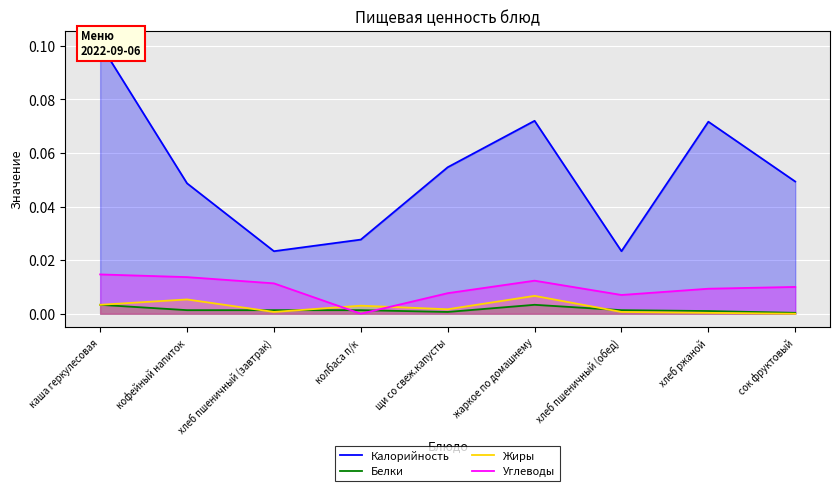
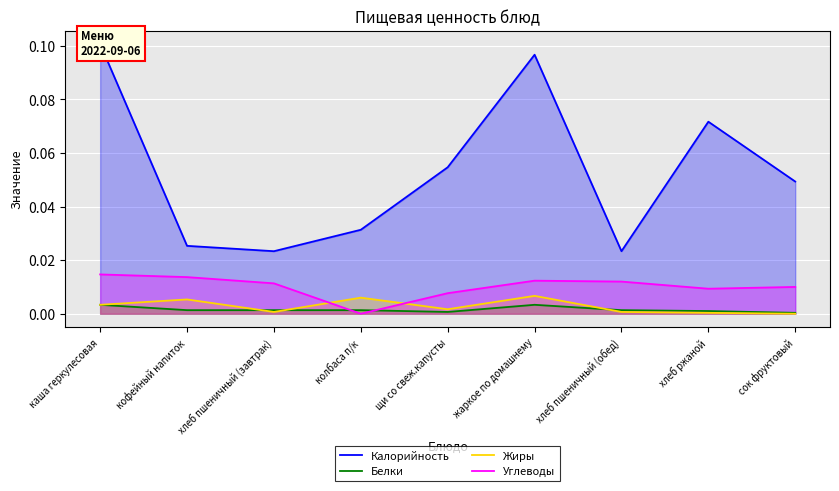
  {
    "Калорийность": {
-     "кофейный напиток": 0.049,
+     "кофейный напиток": 0.025,
      "хлеб пшеничный (завтрак)": 0.023,
-     "колбаса п/к": 0.028,
+     "колбаса п/к": 0.031,
      "щи со свеж.капусты": 0.055,
-     "жаркое по домашнему": 0.072,
+     "жаркое по домашнему": 0.097,
      "хлеб пшеничный (обед)": 0.023,
      "хлеб ржаной": 0.072,
      "сок фруктовый": 0.049
    },
    "Белки": {
      "кофейный напиток": 0.001,
      "колбаса п/к": 0.001,
      "щи со свеж.капусты": 0.001,
      "жаркое по домашнему": 0.003
    },
    "Жиры": {
      "кофейный напиток": 0.005,
-     "колбаса п/к": 0.003,
+     "колбаса п/к": 0.006,
      "щи со свеж.капусты": 0.002,
      "жаркое по домашнему": 0.007
    },
    "Углеводы": {
      "каша геркулесовая": 0.015,
      "кофейный напиток": 0.014,
      "хлеб пшеничный (завтрак)": 0.011,
      "колбаса п/к": 0.000,
      "щи со свеж.капусты": 0.008,
      "жаркое по домашнему": 0.012,
-     "хлеб пшеничный (обед)": 0.007,
+     "хлеб пшеничный (обед)": 0.012,
      "хлеб ржаной": 0.009,
      "сок фруктовый": 0.010
    }
  }
